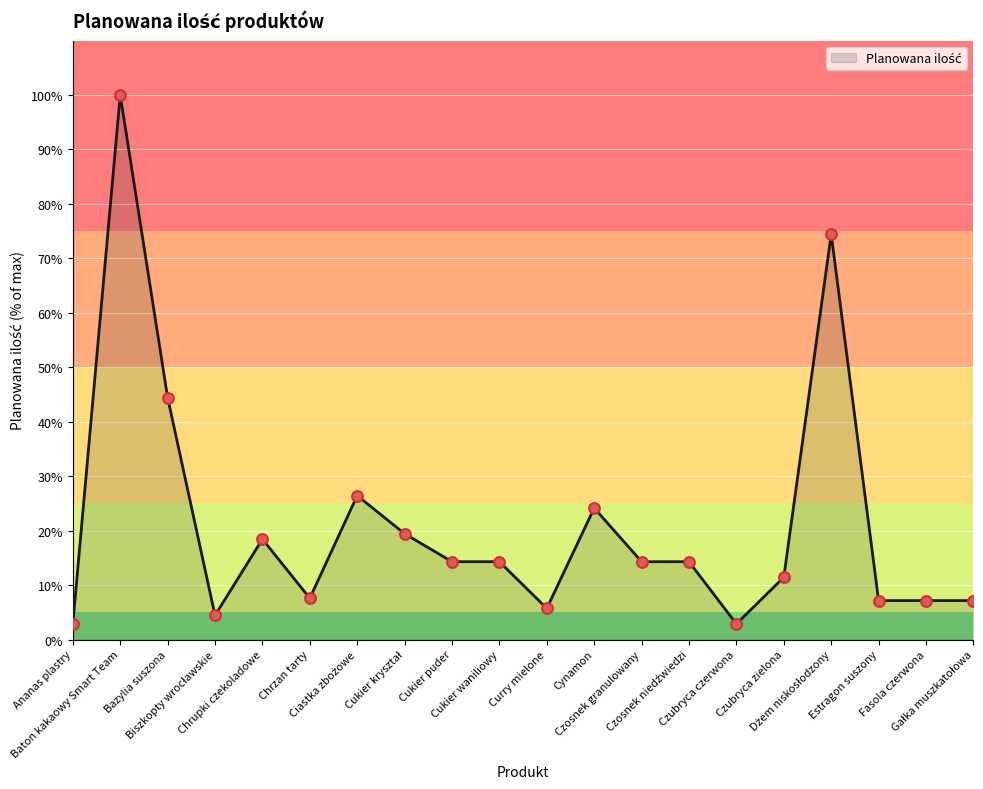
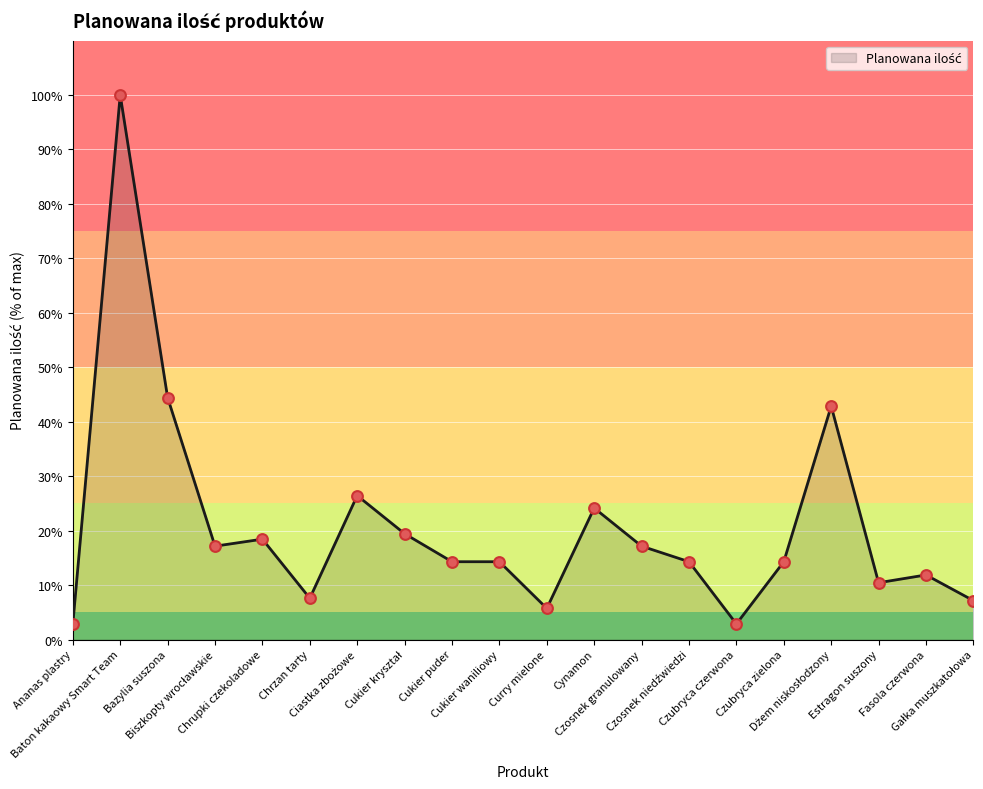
  {
    "Ananas plastry": "3%",
    "Baton kakaowy Smart Team": "100%",
    "Bazylia suszona": "44%",
-   "Biszkopty wrocławskie": "4%",
+   "Biszkopty wrocławskie": "17%",
    "Chrupki czekoladowe": "18%",
    "Chrzan tarty": "8%",
    "Ciastka zbożowe": "26%",
    "Cukier kryształ": "19%",
    "Cukier puder": "14%",
    "Cukier waniliowy": "14%",
    "Curry mielone": "6%",
    "Cynamon": "24%",
-   "Czosnek granulowany": "14%",
+   "Czosnek granulowany": "17%",
    "Czosnek niedźwiedzi": "14%",
    "Czubryca czerwona": "3%",
-   "Czubryca zielona": "11%",
-   "Dżem niskosłodzony": "74%",
-   "Estragon suszony": "7%",
-   "Fasola czerwona": "7%",
+   "Czubryca zielona": "14%",
+   "Dżem niskosłodzony": "43%",
+   "Estragon suszony": "10%",
+   "Fasola czerwona": "12%",
    "Gałka muszkatołowa": "7%"
  }
